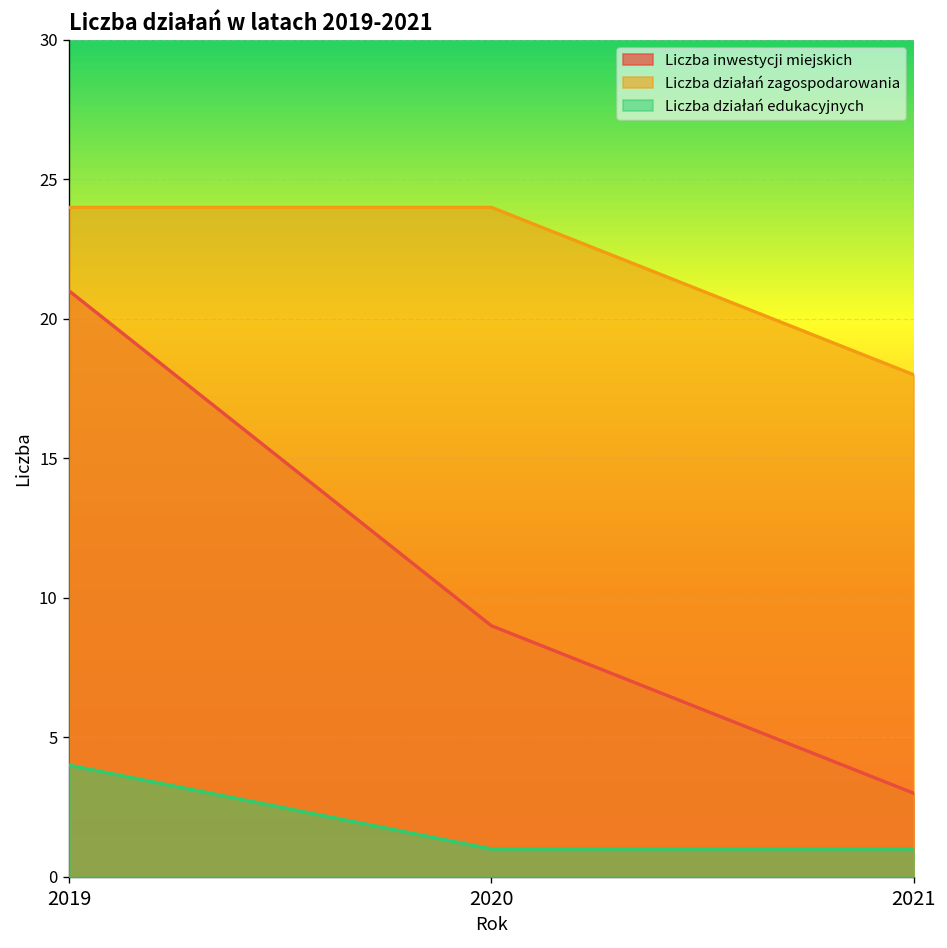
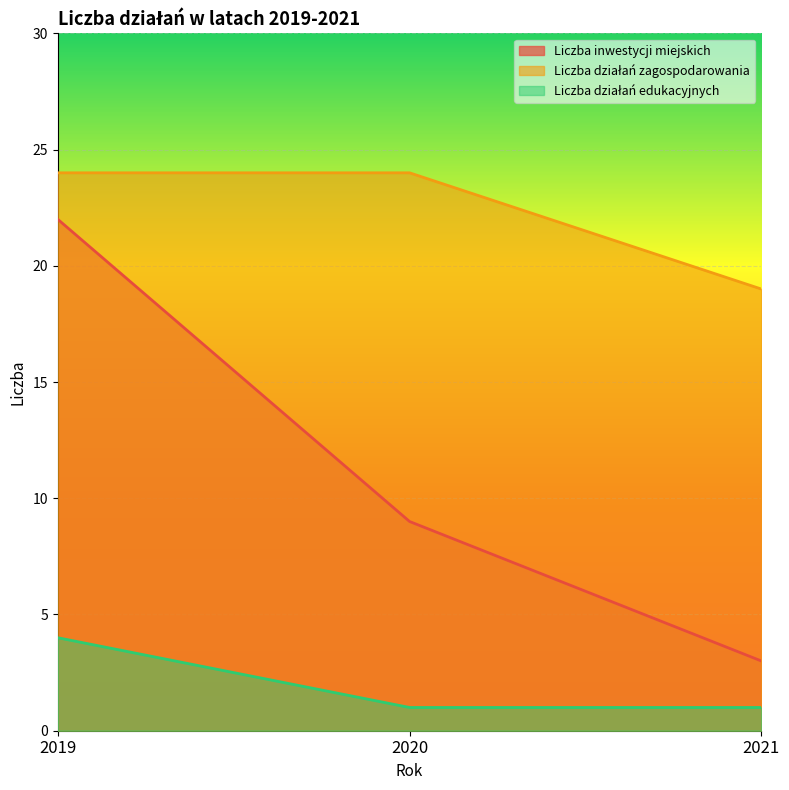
  {
    "Liczba inwestycji miejskich": {
-     "2019": 21,
+     "2019": 22,
      "2020": 9,
      "2021": 3
    },
    "Liczba działań zagospodarowania": {
      "2019": 24,
      "2020": 24,
-     "2021": 18
+     "2021": 19
    },
    "Liczba działań edukacyjnych": {
      "2019": 4,
      "2020": 1,
      "2021": 1
    }
  }
